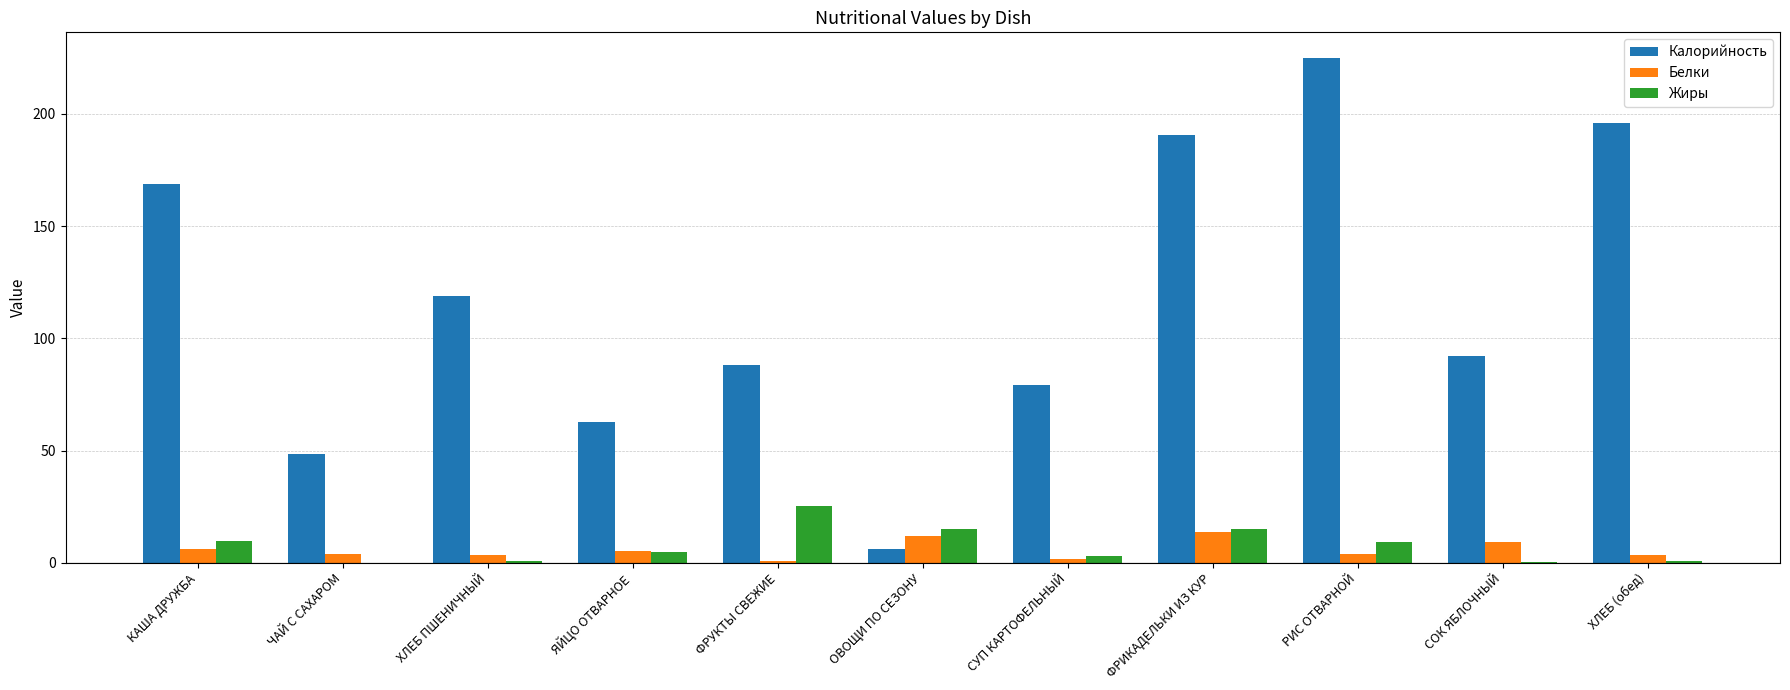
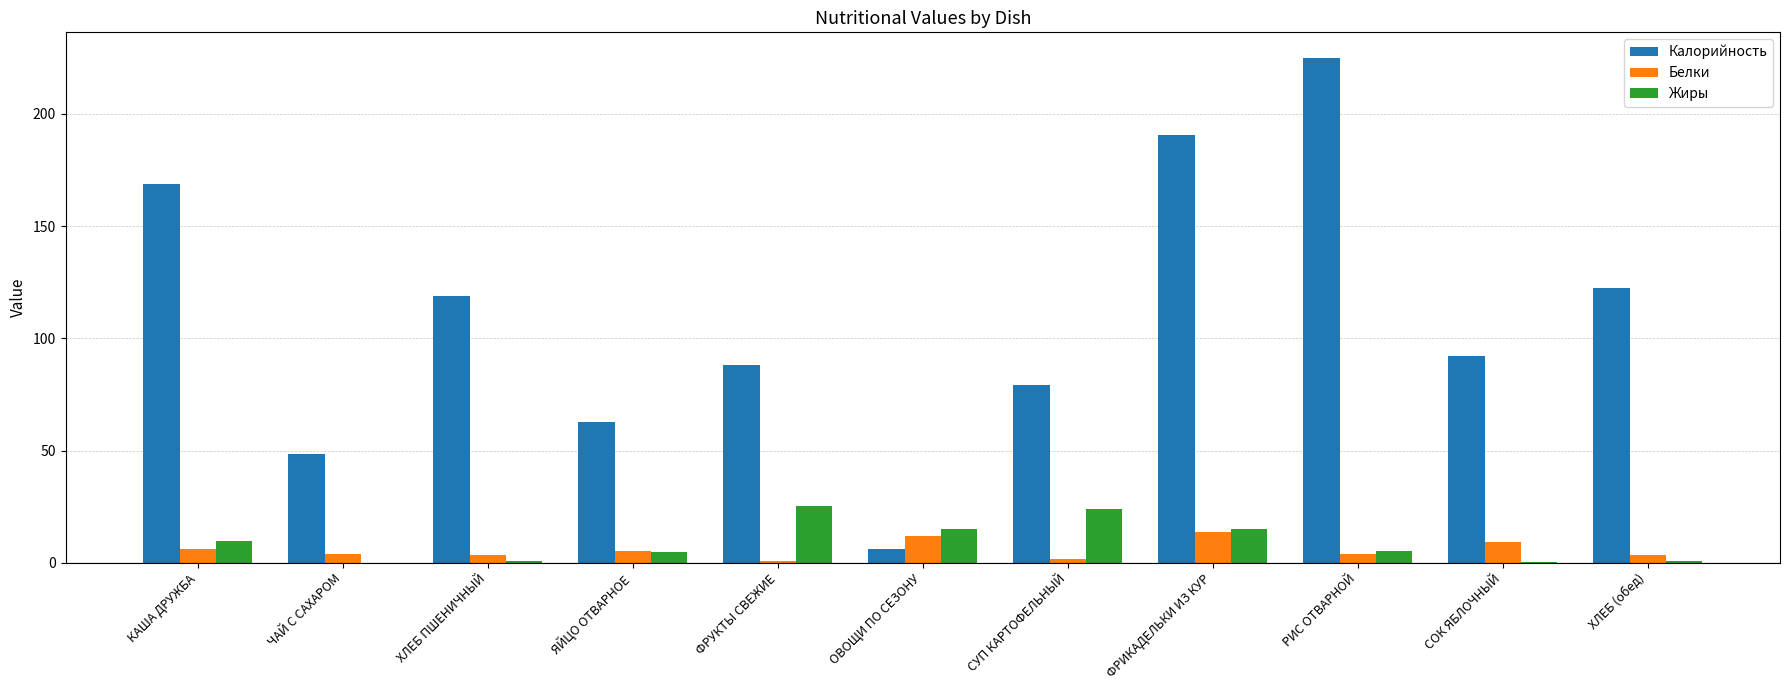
  {
    "Калорийность": {
      "КАША ДРУЖБА": 169,
      "ЧАЙ С САХАРОМ": 49,
      "ХЛЕБ ПШЕНИЧНЫЙ": 119,
      "ЯЙЦО ОТВАРНОЕ": 63,
      "ФРУКТЫ СВЕЖИЕ": 88,
      "ОВОЩИ ПО СЕЗОНУ": 6,
      "СУП КАРТОФЕЛЬНЫЙ": 79,
      "ФРИКАДЕЛЬКИ ИЗ КУР": 191,
      "РИС ОТВАРНОЙ": 225,
      "СОК ЯБЛОЧНЫЙ": 92,
-     "ХЛЕБ (обед)": 196
+     "ХЛЕБ (обед)": 123
    },
    "Белки": {
      "КАША ДРУЖБА": 6,
      "ЧАЙ С САХАРОМ": 4,
      "ХЛЕБ ПШЕНИЧНЫЙ": 3,
      "ЯЙЦО ОТВАРНОЕ": 5,
      "ОВОЩИ ПО СЕЗОНУ": 12,
      "СУП КАРТОФЕЛЬНЫЙ": 2,
      "ФРИКАДЕЛЬКИ ИЗ КУР": 14,
      "РИС ОТВАРНОЙ": 4,
      "СОК ЯБЛОЧНЫЙ": 9,
      "ХЛЕБ (обед)": 3
    },
    "Жиры": {
      "КАША ДРУЖБА": 10,
      "ЧАЙ С САХАРОМ": 0,
      "ЯЙЦО ОТВАРНОЕ": 5,
      "ФРУКТЫ СВЕЖИЕ": 25,
      "ОВОЩИ ПО СЕЗОНУ": 15,
-     "СУП КАРТОФЕЛЬНЫЙ": 3,
+     "СУП КАРТОФЕЛЬНЫЙ": 24,
      "ФРИКАДЕЛЬКИ ИЗ КУР": 15,
-     "РИС ОТВАРНОЙ": 9
+     "РИС ОТВАРНОЙ": 5
    }
  }
